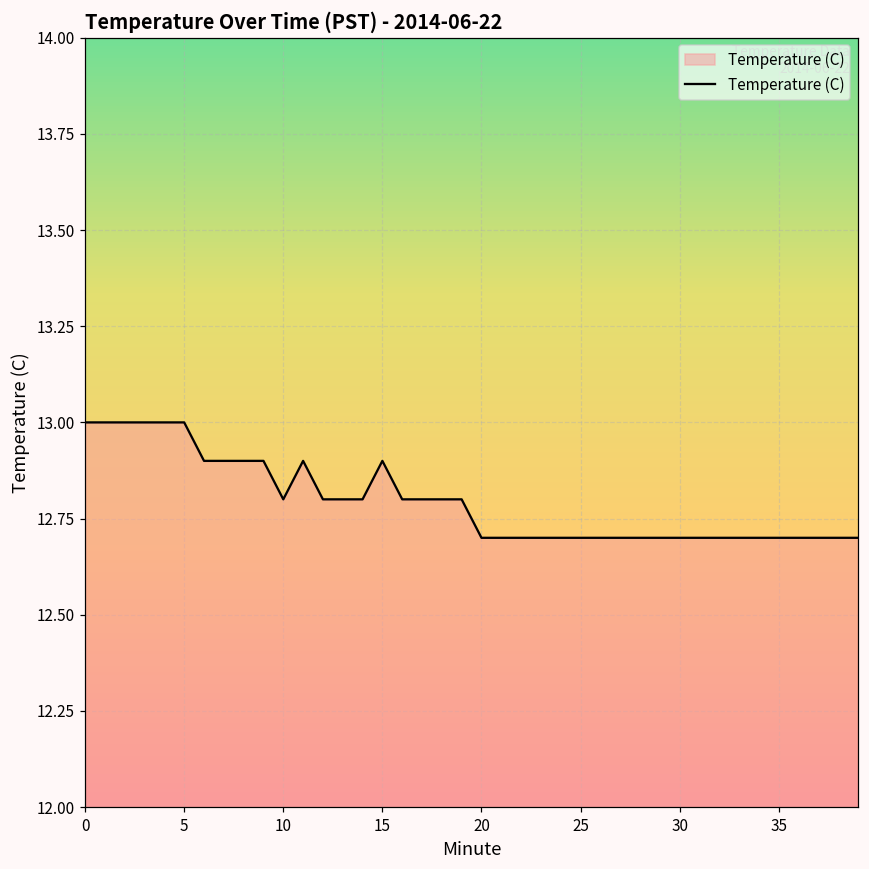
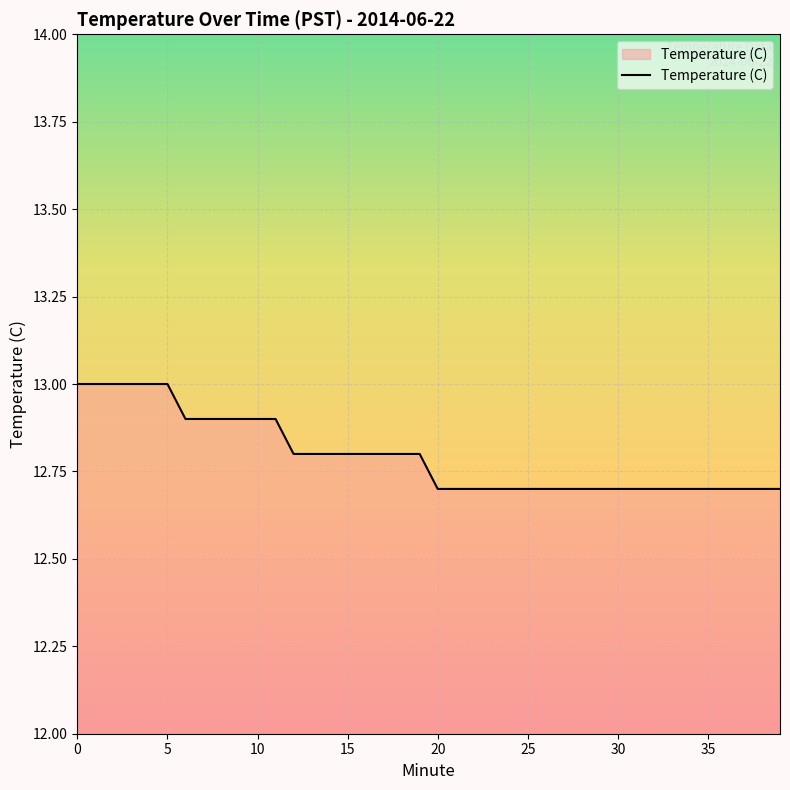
  {
    "0": 13.0,
    "5": 13.0,
-   "10": 12.8,
-   "15": 12.9,
+   "10": 12.9,
+   "15": 12.8,
    "20": 12.7,
    "25": 12.7,
    "30": 12.7,
    "35": 12.7
  }
